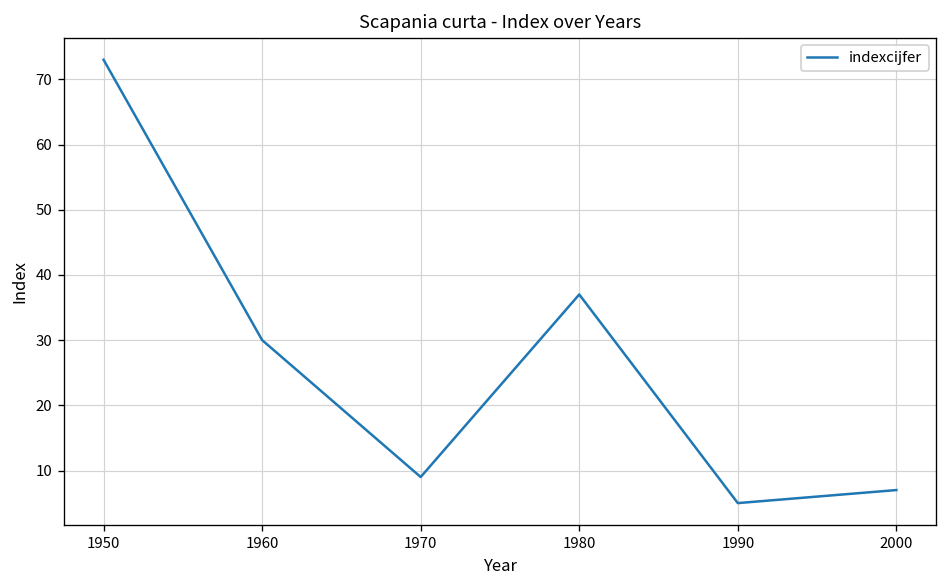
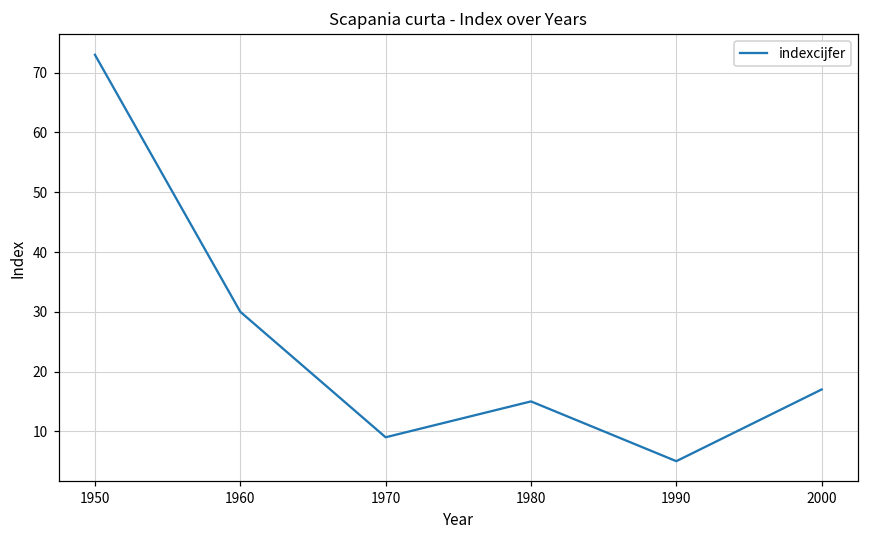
  {
    "1950": 73,
    "1960": 30,
    "1970": 9,
-   "1980": 37,
+   "1980": 15,
    "1990": 5,
-   "2000": 7
+   "2000": 17
  }
